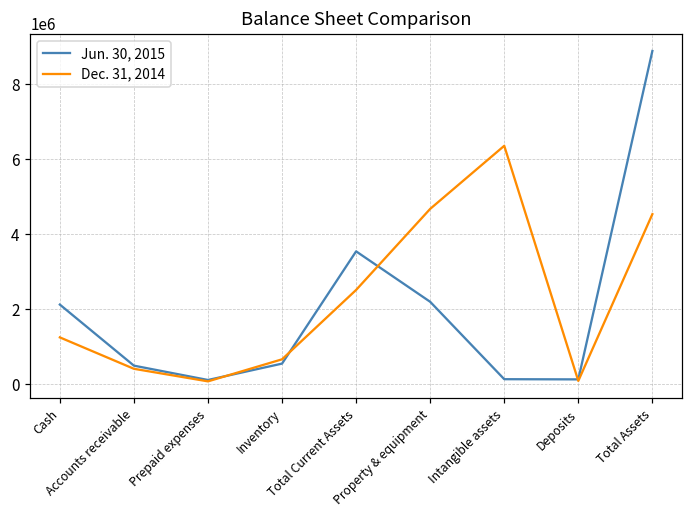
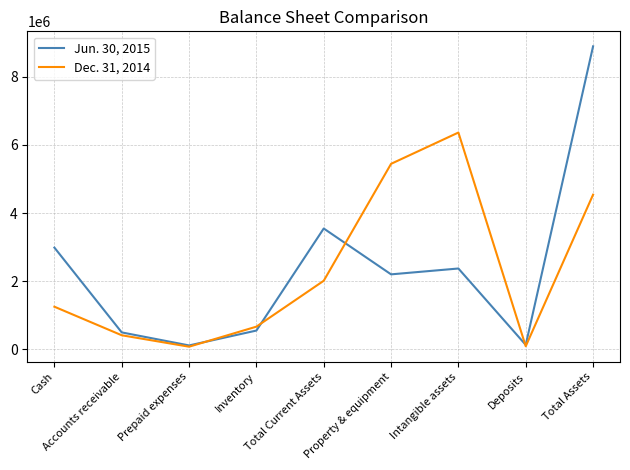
  {
    "Jun. 30, 2015": {
-     "Cash": 2100000,
+     "Cash": 3000000,
      "Accounts receivable": 500000,
      "Inventory": 600000,
      "Total Current Assets": 3500000,
      "Property & equipment": 2200000,
-     "Intangible assets": 100000,
+     "Intangible assets": 2400000,
      "Total Assets": 8900000
    },
    "Dec. 31, 2014": {
      "Cash": 1300000,
      "Accounts receivable": 400000,
      "Inventory": 700000,
-     "Total Current Assets": 2500000,
-     "Property & equipment": 4700000,
+     "Total Current Assets": 2000000,
+     "Property & equipment": 5400000,
      "Intangible assets": 6400000,
      "Total Assets": 4500000
    }
  }
